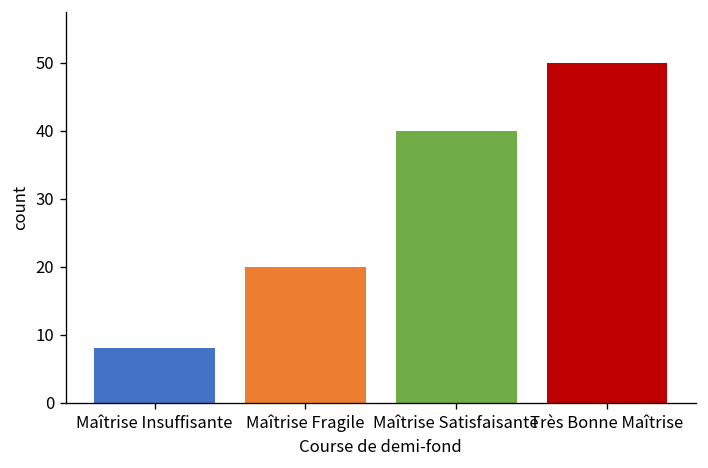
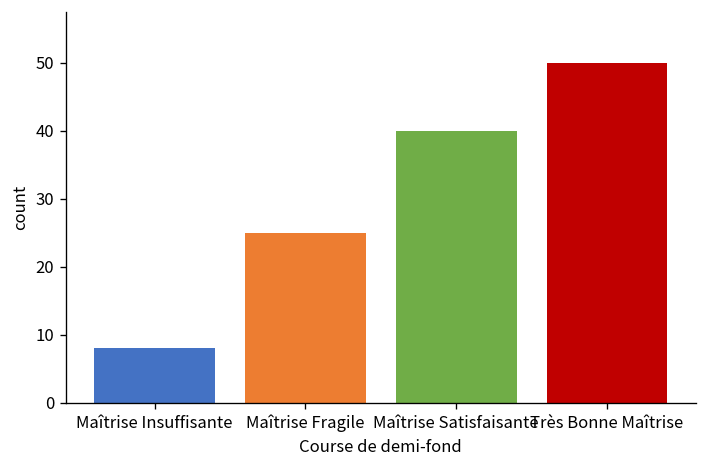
  {
    "Maîtrise Insuffisante": 8,
-   "Maîtrise Fragile": 20,
+   "Maîtrise Fragile": 25,
    "Maîtrise Satisfaisante": 40,
    "Très Bonne Maîtrise": 50
  }
